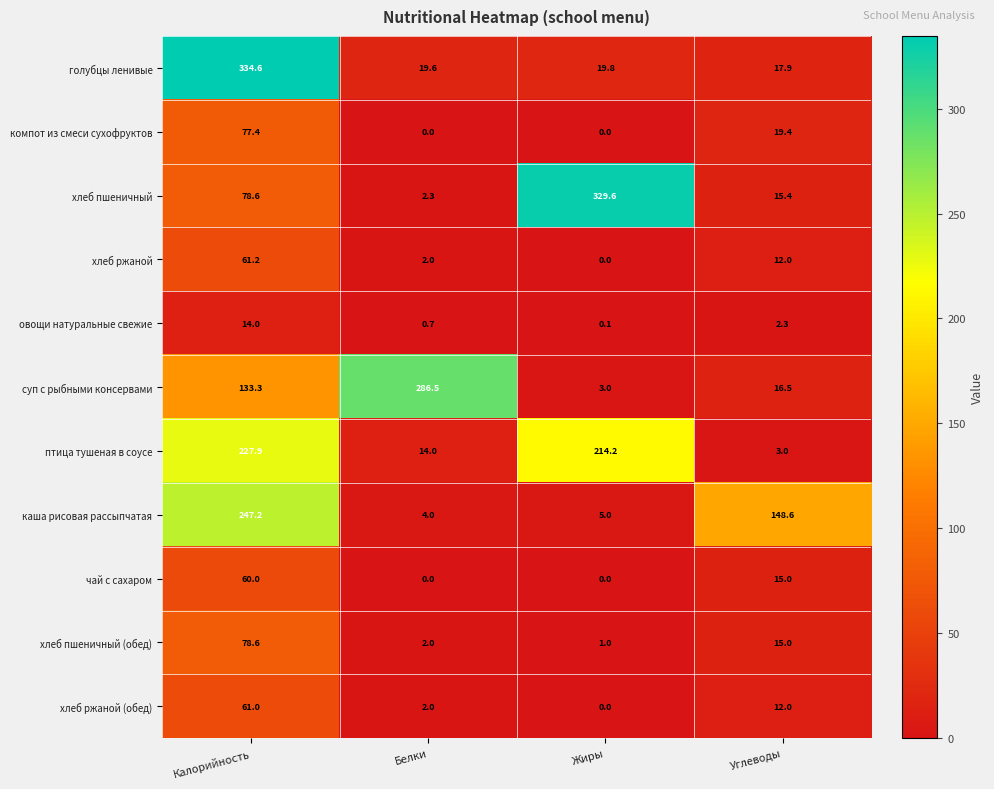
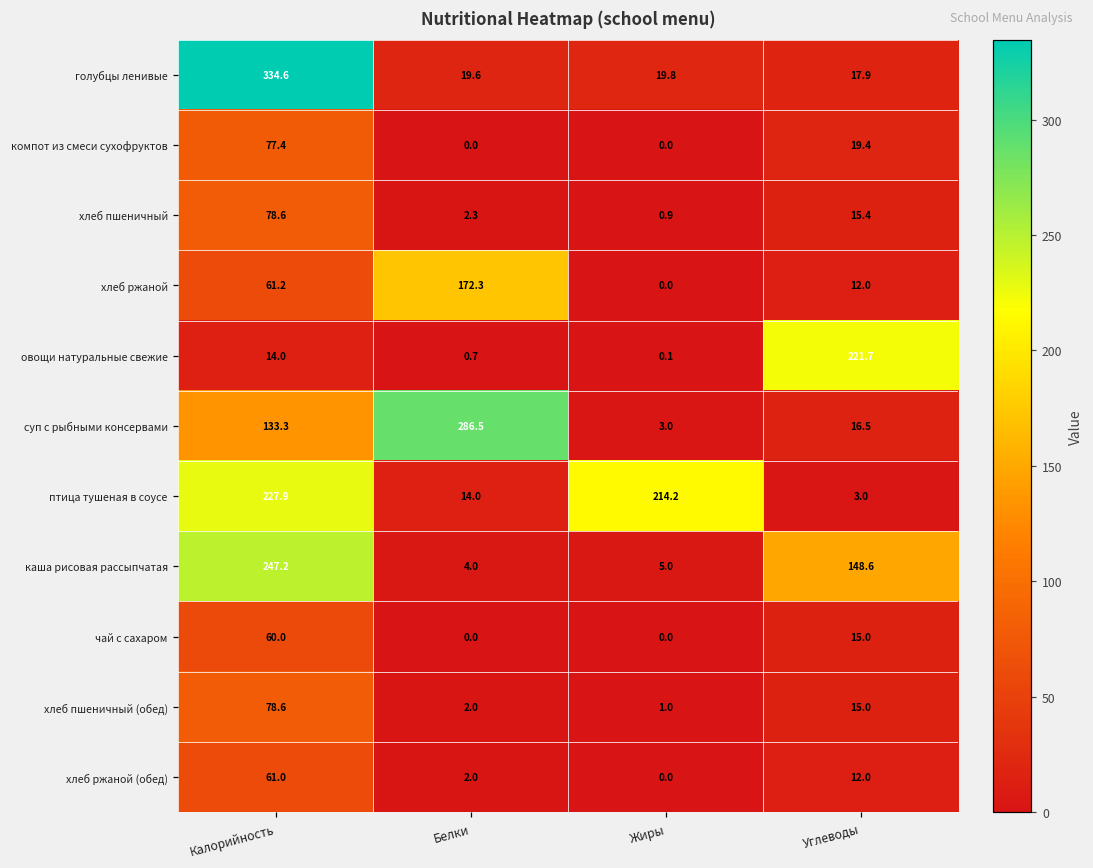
  {
    "голубцы ленивые": {
      "Калорийность": 334.6,
      "Белки": 19.6,
      "Жиры": 19.8,
      "Углеводы": 17.9
    },
    "компот из смеси сухофруктов": {
      "Калорийность": 77.4,
      "Белки": 0.0,
      "Жиры": 0.0,
      "Углеводы": 19.4
    },
    "хлеб пшеничный": {
      "Калорийность": 78.6,
      "Белки": 2.3,
-     "Жиры": 329.6,
+     "Жиры": 0.9,
      "Углеводы": 15.4
    },
    "хлеб ржаной": {
      "Калорийность": 61.2,
-     "Белки": 2.0,
+     "Белки": 172.3,
      "Жиры": 0.0,
      "Углеводы": 12.0
    },
    "овощи натуральные свежие": {
      "Калорийность": 14.0,
      "Белки": 0.7,
      "Жиры": 0.1,
-     "Углеводы": 2.3
+     "Углеводы": 221.7
    },
    "суп с рыбными консервами": {
      "Калорийность": 133.3,
      "Белки": 286.5,
      "Жиры": 3.0,
      "Углеводы": 16.5
    },
    "птица тушеная в соусе": {
      "Калорийность": 227.9,
      "Белки": 14.0,
      "Жиры": 214.2,
      "Углеводы": 3.0
    },
    "каша рисовая рассыпчатая": {
      "Калорийность": 247.2,
      "Белки": 4.0,
      "Жиры": 5.0,
      "Углеводы": 148.6
    },
    "чай с сахаром": {
      "Калорийность": 60.0,
      "Белки": 0.0,
      "Жиры": 0.0,
      "Углеводы": 15.0
    },
    "хлеб пшеничный (обед)": {
      "Калорийность": 78.6,
      "Белки": 2.0,
      "Жиры": 1.0,
      "Углеводы": 15.0
    },
    "хлеб ржаной (обед)": {
      "Калорийность": 61.0,
      "Белки": 2.0,
      "Жиры": 0.0,
      "Углеводы": 12.0
    }
  }
